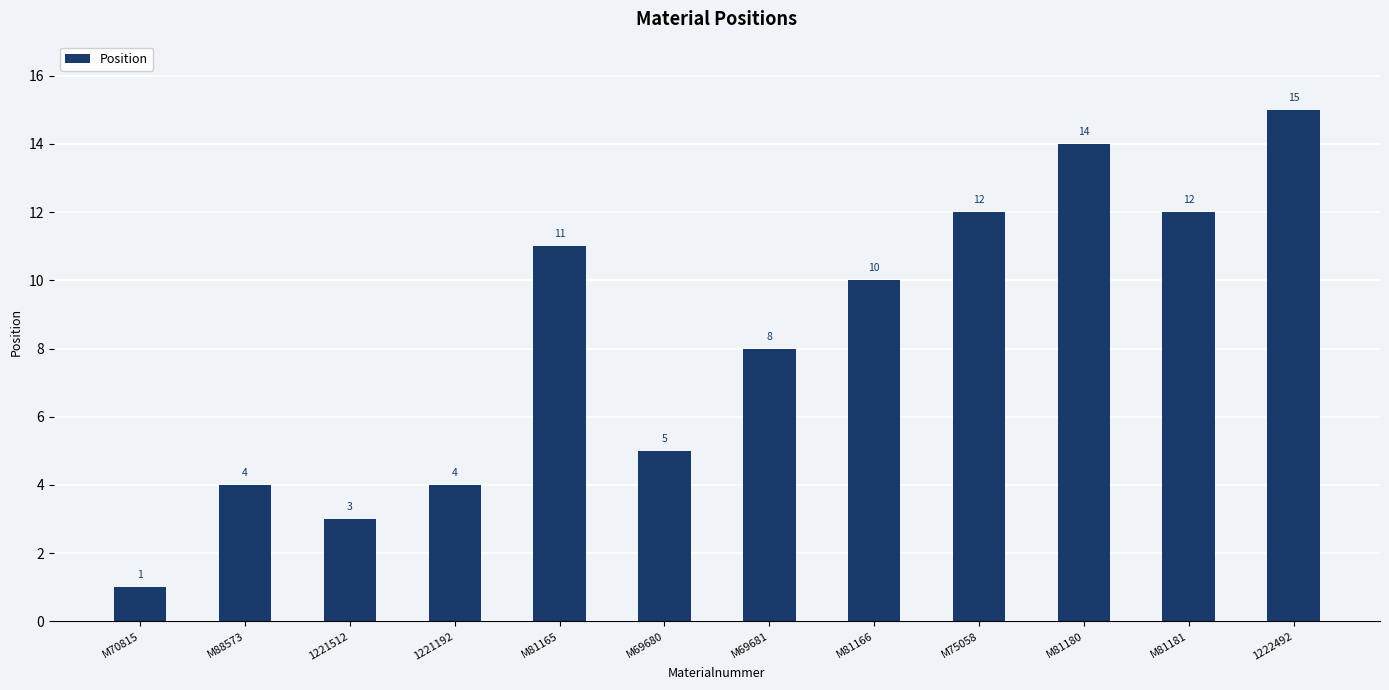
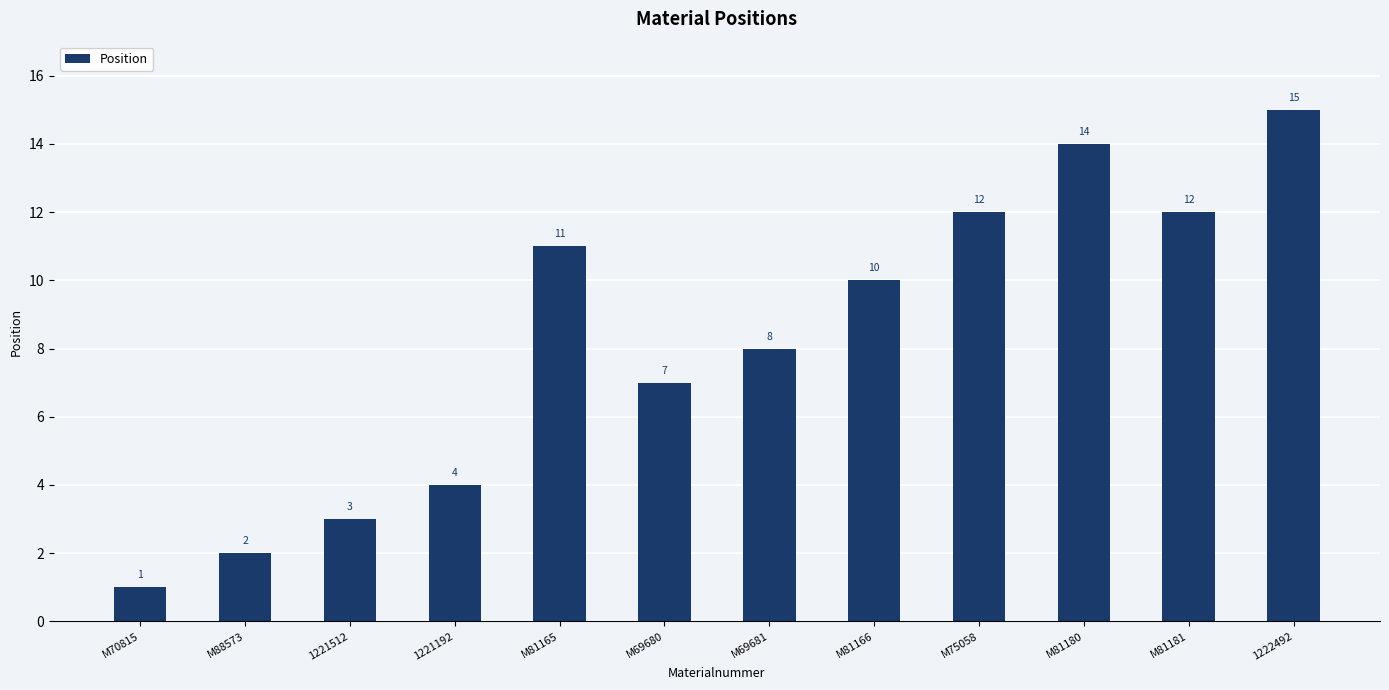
  {
    "M70815": 1,
-   "M88573": 4,
+   "M88573": 2,
    "1221512": 3,
    "1221192": 4,
    "M81165": 11,
-   "M69680": 5,
+   "M69680": 7,
    "M69681": 8,
    "M81166": 10,
    "M75058": 12,
    "M81180": 14,
    "M81181": 12,
    "1222492": 15
  }
